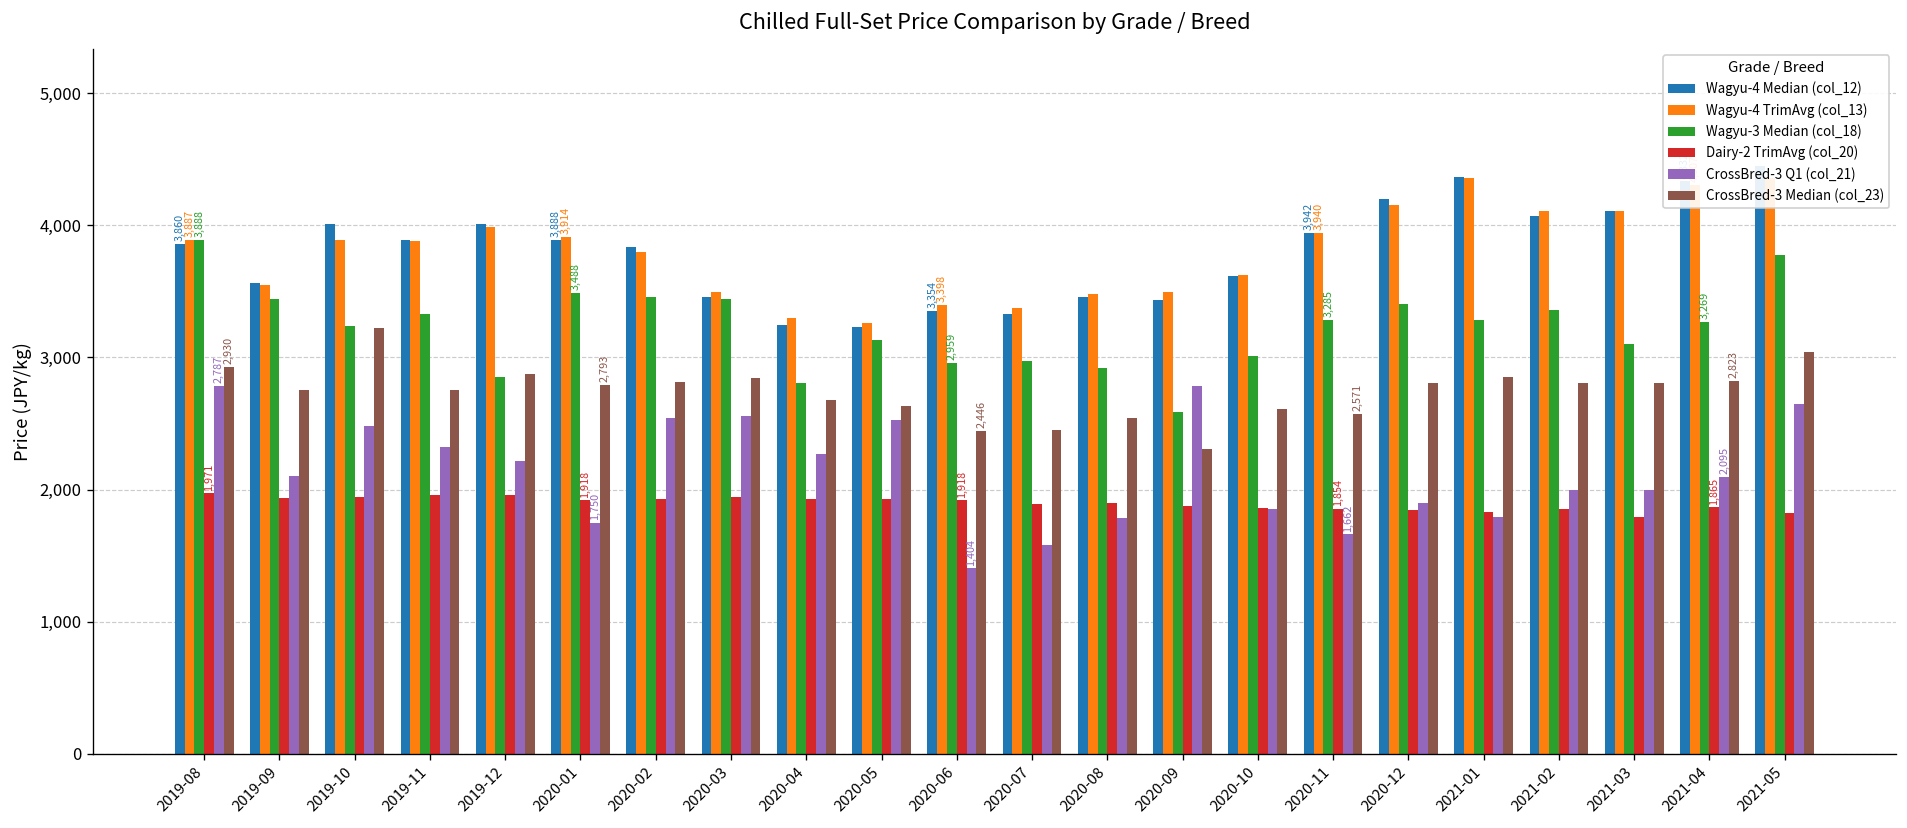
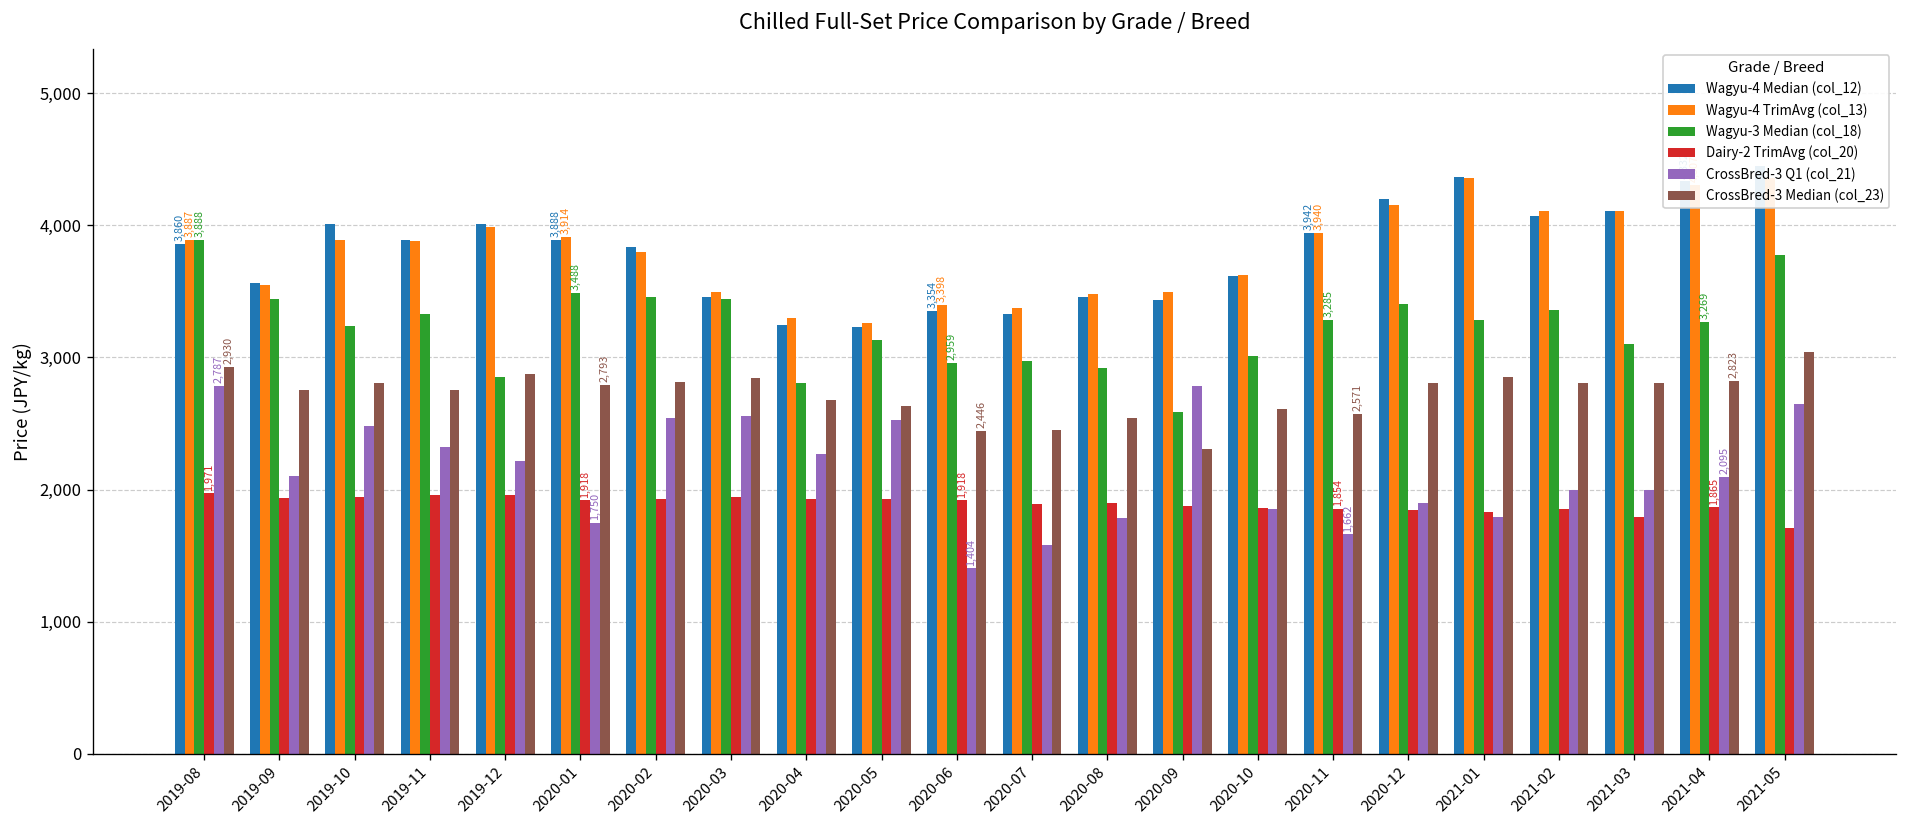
  {
    "Wagyu-4 Median (col_12)": {
      "2019-08": "3,860",
      "2020-01": "3,888",
      "2020-06": "3,354",
      "2020-11": "3,942"
    },
    "Wagyu-4 TrimAvg (col_13)": {
      "2019-08": "3,887",
      "2020-01": "3,914",
      "2020-06": "3,398",
      "2020-11": "3,940"
    },
    "Wagyu-3 Median (col_18)": {
      "2019-08": "3,888",
      "2020-01": "3,488",
      "2020-06": "2,959",
      "2020-11": "3,285",
      "2021-04": "3,269"
    },
    "Dairy-2 TrimAvg (col_20)": {
      "2019-09": "1,940",
      "2019-10": "1,950",
      "2019-11": "1,960",
      "2019-12": "1,960",
      "2020-02": "1,930",
      "2020-03": "1,940",
      "2020-04": "1,930",
      "2020-05": "1,930",
      "2020-07": "1,890",
      "2020-08": "1,900",
      "2020-09": "1,880",
      "2020-10": "1,860",
      "2020-12": "1,850",
      "2021-01": "1,830",
      "2021-02": "1,860",
      "2021-03": "1,800",
-     "2021-05": "1,820"
+     "2021-05": "1,710"
    },
    "CrossBred-3 Q1 (col_21)": {
      "2019-08": "2,787",
      "2020-01": "1,750",
      "2020-06": "1,404",
      "2020-11": "1,662",
      "2021-04": "2,095"
    },
    "CrossBred-3 Median (col_23)": {
      "2019-09": "2,750",
-     "2019-10": "3,220",
+     "2019-10": "2,810",
      "2019-11": "2,750",
      "2019-12": "2,870",
      "2020-02": "2,820",
      "2020-03": "2,840",
      "2020-04": "2,680",
      "2020-05": "2,630",
      "2020-07": "2,450",
      "2020-08": "2,540",
      "2020-09": "2,310",
      "2020-10": "2,610",
      "2020-12": "2,810",
      "2021-01": "2,850",
      "2021-02": "2,810",
      "2021-03": "2,810",
      "2021-05": "3,040"
    }
  }
